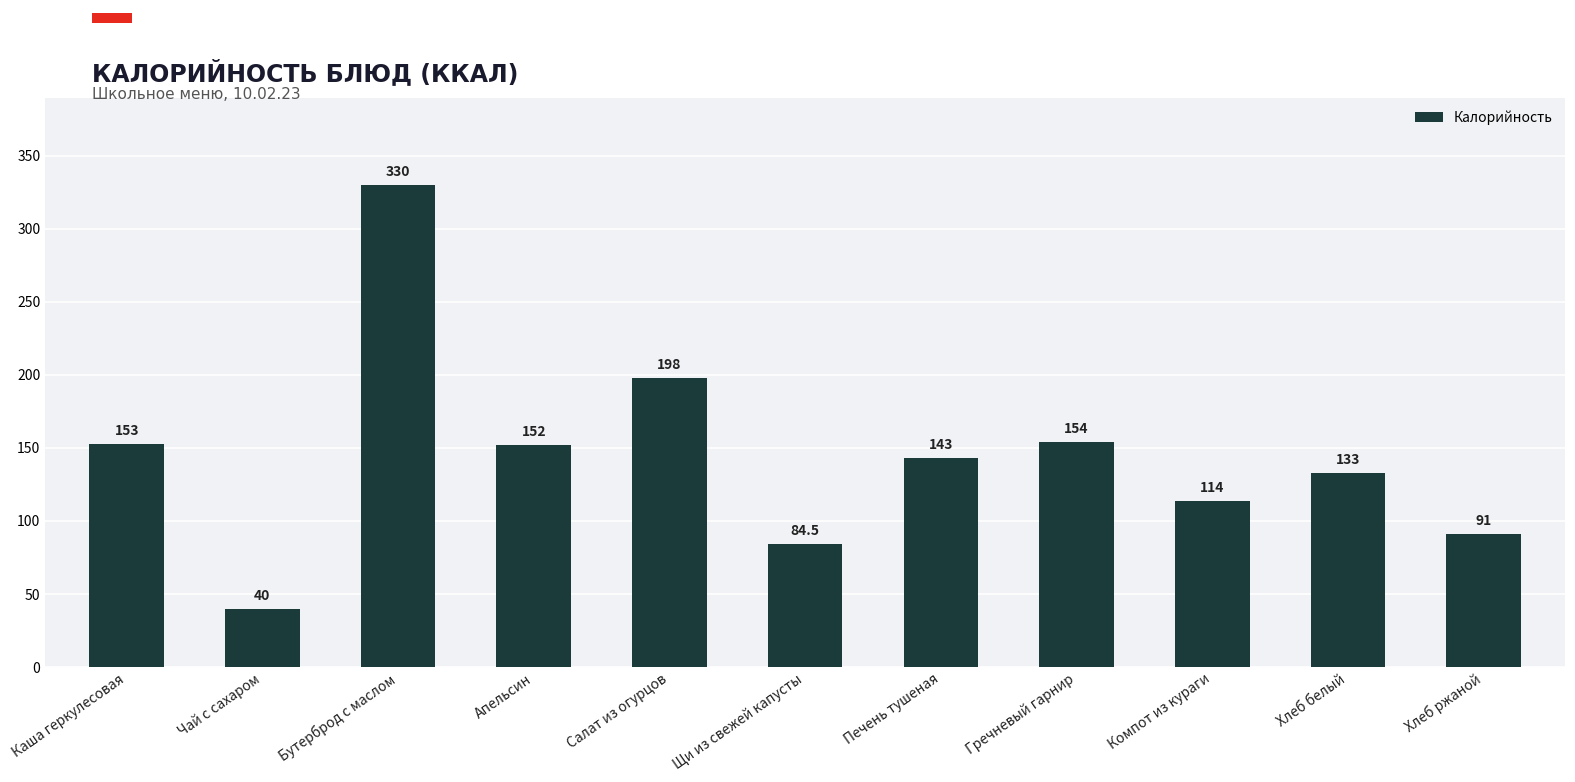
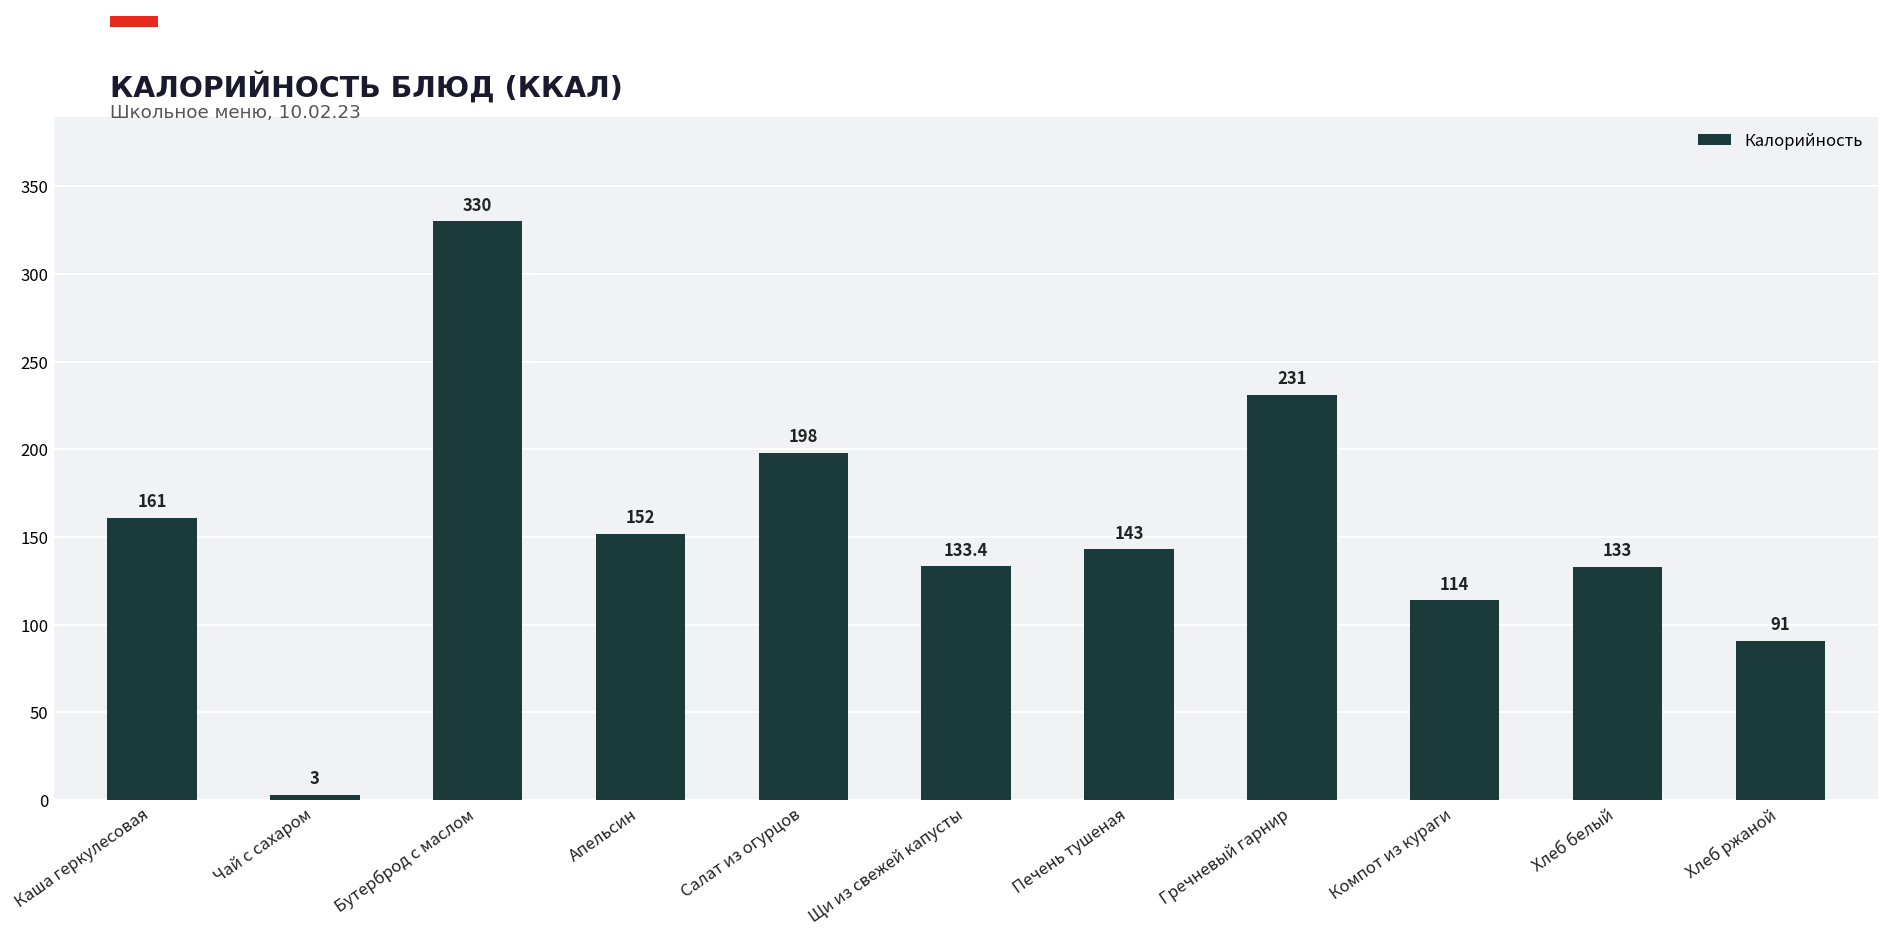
  {
-   "Каша геркулесовая": 153,
-   "Чай с сахаром": 40,
+   "Каша геркулесовая": 161,
+   "Чай с сахаром": 3,
    "Бутерброд с маслом": 330,
    "Апельсин": 152,
    "Салат из огурцов": 198,
-   "Щи из свежей капусты": 84.5,
+   "Щи из свежей капусты": 133.4,
    "Печень тушеная": 143,
-   "Гречневый гарнир": 154,
+   "Гречневый гарнир": 231,
    "Компот из кураги": 114,
    "Хлеб белый": 133,
    "Хлеб ржаной": 91
  }
